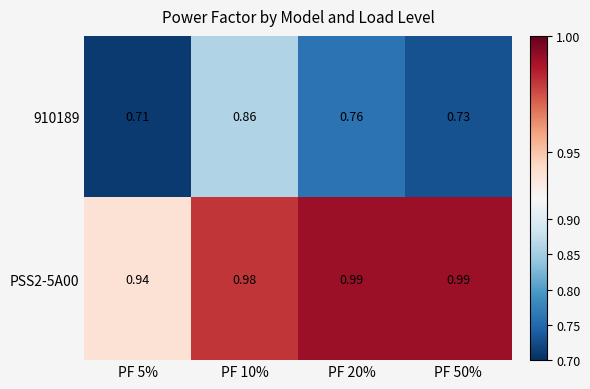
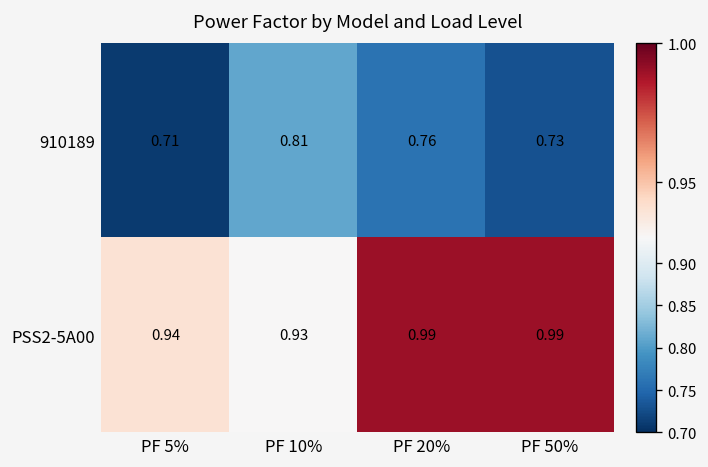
  {
    "910189": {
      "PF 5%": 0.71,
-     "PF 10%": 0.86,
+     "PF 10%": 0.81,
      "PF 20%": 0.76,
      "PF 50%": 0.73
    },
    "PSS2-5A00": {
      "PF 5%": 0.94,
-     "PF 10%": 0.98,
+     "PF 10%": 0.93,
      "PF 20%": 0.99,
      "PF 50%": 0.99
    }
  }
